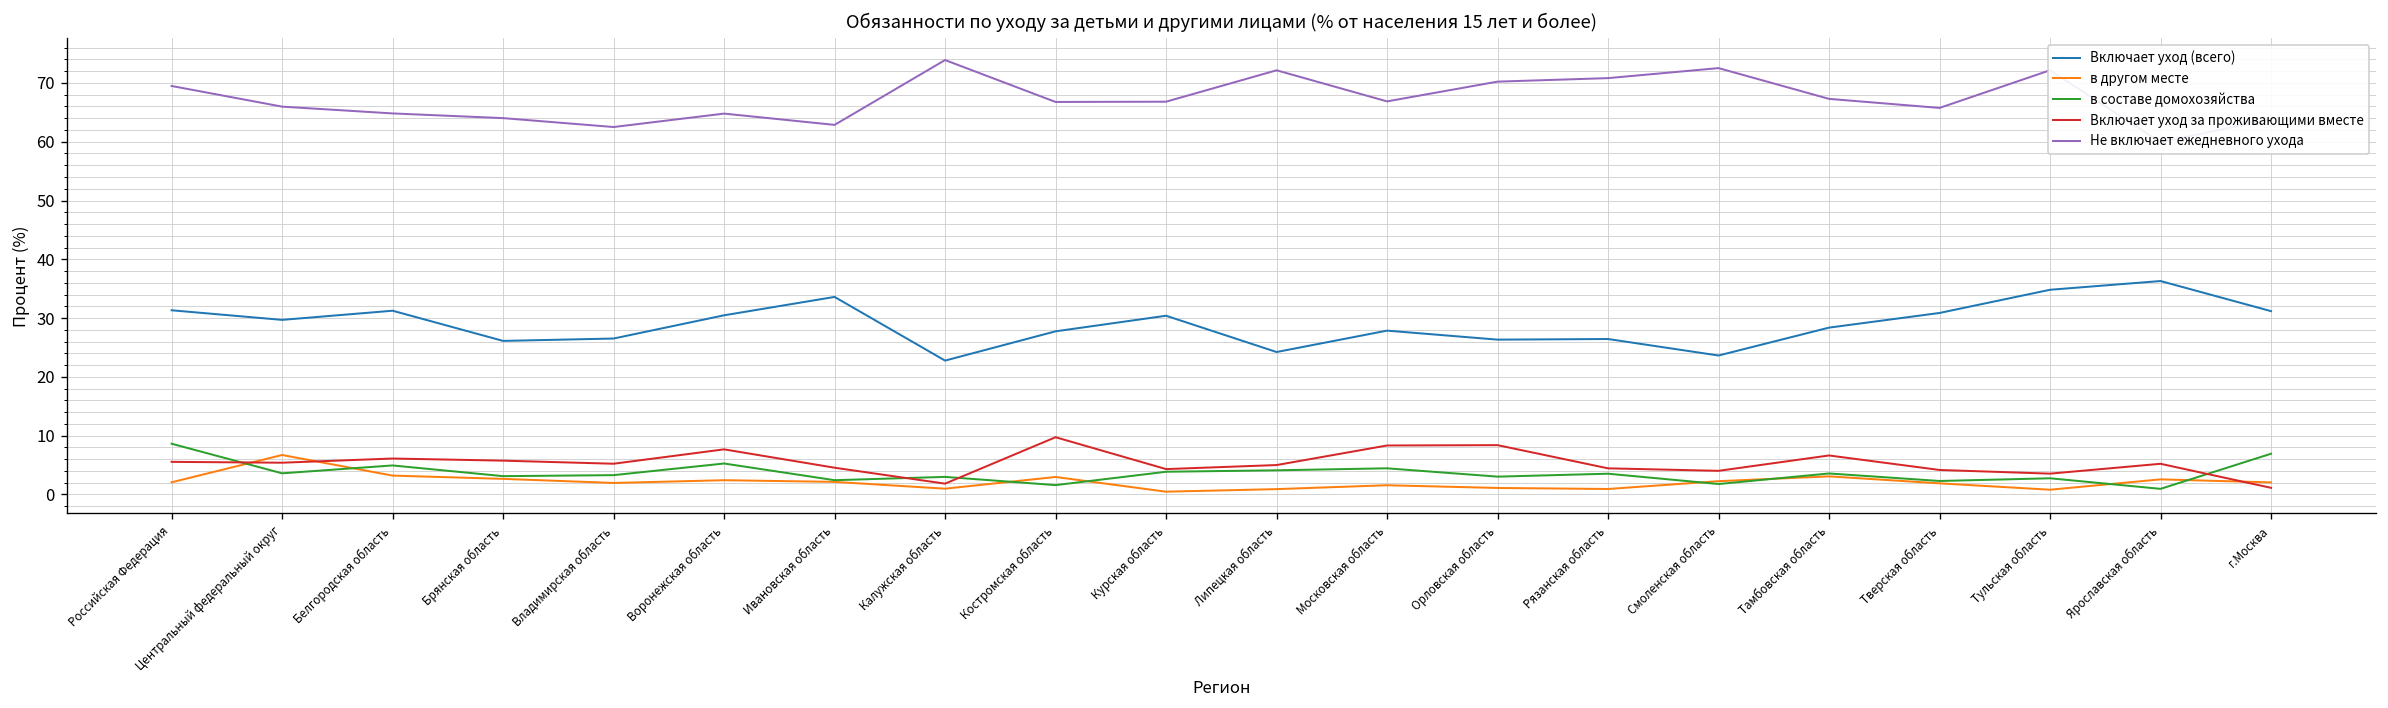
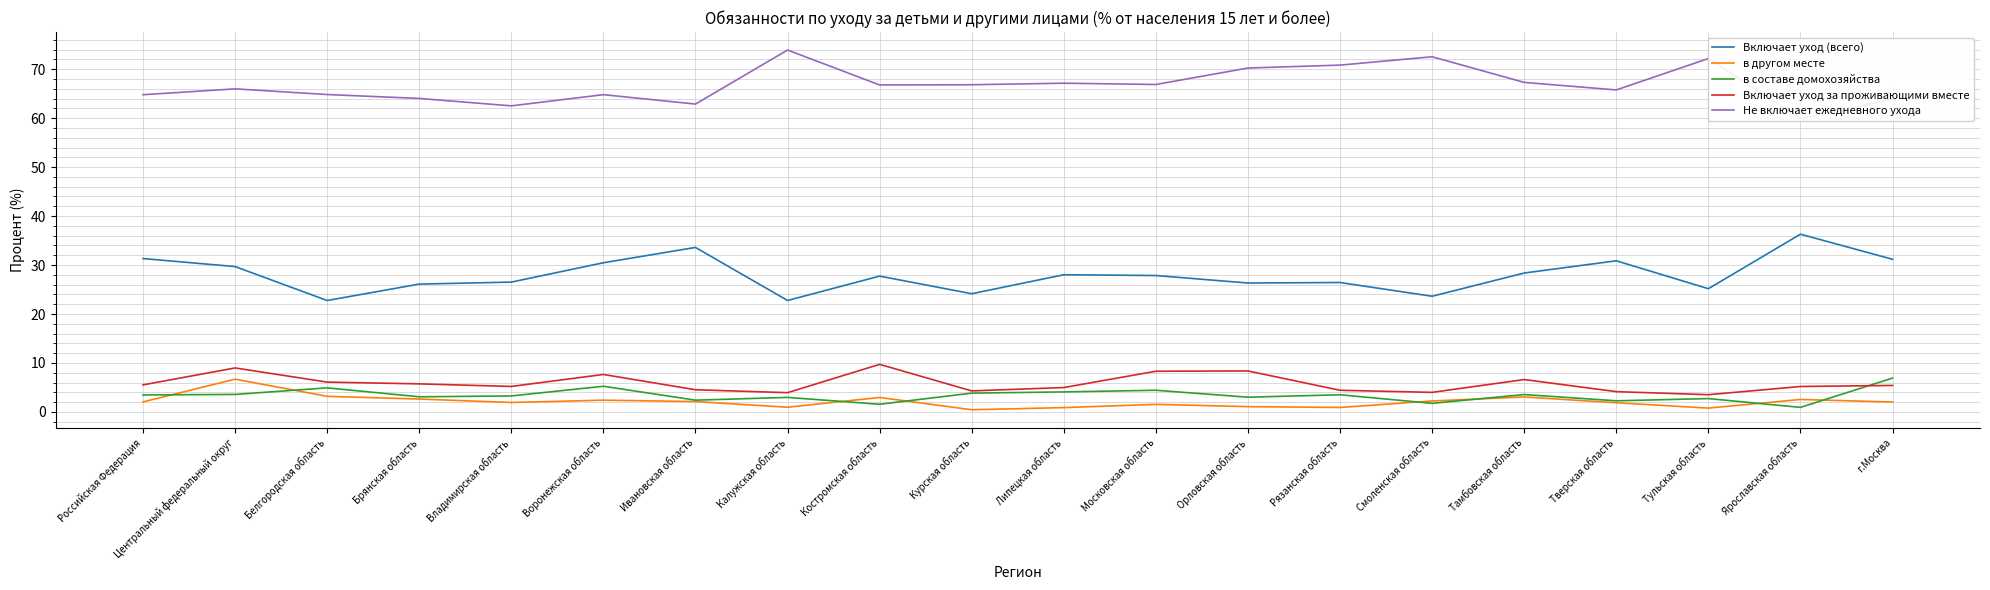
  {
    "Включает уход (всего)": {
      "Российская Федерация": 31,
      "Центральный федеральный округ": 30,
-     "Белгородская область": 31,
+     "Белгородская область": 23,
      "Брянская область": 26,
      "Bладимирская область": 27,
      "Bоронежская область": 30,
      "Ивановская область": 34,
      "Калужская область": 23,
      "Костромская область": 28,
-     "Курская область": 30,
-     "Липецкая область": 24,
+     "Курская область": 24,
+     "Липецкая область": 28,
      "Московская область": 28,
      "Орловская область": 26,
      "Рязанская область": 26,
      "Смоленская область": 24,
      "Тамбовская область": 28,
      "Тверская область": 31,
-     "Тульская область": 35,
+     "Тульская область": 25,
      "Ярославская область": 36,
      "г.Москва": 31
    },
    "в другом месте": {
      "Российская Федерация": 2,
      "Центральный федеральный округ": 7,
      "Белгородская область": 3,
      "Bладимирская область": 2,
      "Bоронежская область": 2,
      "Калужская область": 1,
      "Костромская область": 3,
      "Курская область": 0,
      "Липецкая область": 1,
      "Московская область": 2,
      "Орловская область": 1,
      "Рязанская область": 1,
      "Тульская область": 1,
      "Ярославская область": 3,
      "г.Москва": 2
    },
    "в составе домохозяйства": {
-     "Российская Федерация": 9,
+     "Российская Федерация": 3,
      "Центральный федеральный округ": 4,
      "Белгородская область": 5,
      "Bладимирская область": 3,
      "Bоронежская область": 5,
      "Калужская область": 3,
      "Костромская область": 2,
      "Липецкая область": 4,
      "Московская область": 4,
      "Орловская область": 3,
      "Рязанская область": 4,
      "Тульская область": 3,
      "Ярославская область": 1,
      "г.Москва": 7
    },
    "Включает уход за проживающими вместе": {
      "Российская Федерация": 6,
-     "Центральный федеральный округ": 5,
+     "Центральный федеральный округ": 9,
      "Белгородская область": 6,
      "Брянская область": 6,
      "Bладимирская область": 5,
      "Bоронежская область": 8,
      "Ивановская область": 5,
-     "Калужская область": 2,
+     "Калужская область": 4,
      "Костромская область": 10,
      "Липецкая область": 5,
      "Московская область": 8,
      "Орловская область": 8,
      "Рязанская область": 4,
      "Смоленская область": 4,
      "Тамбовская область": 7,
      "Тверская область": 4,
      "Тульская область": 4,
      "Ярославская область": 5,
-     "г.Москва": 1
+     "г.Москва": 5
    },
    "Не включает ежедневного ухода": {
-     "Российская Федерация": 69,
+     "Российская Федерация": 65,
      "Центральный федеральный округ": 66,
      "Белгородская область": 65,
      "Брянская область": 64,
      "Bладимирская область": 63,
      "Bоронежская область": 65,
      "Ивановская область": 63,
      "Калужская область": 74,
      "Костромская область": 67,
      "Курская область": 67,
-     "Липецкая область": 72,
+     "Липецкая область": 67,
      "Московская область": 67,
      "Орловская область": 70,
      "Рязанская область": 71,
      "Смоленская область": 73,
      "Тамбовская область": 67,
      "Тверская область": 66
    }
  }
